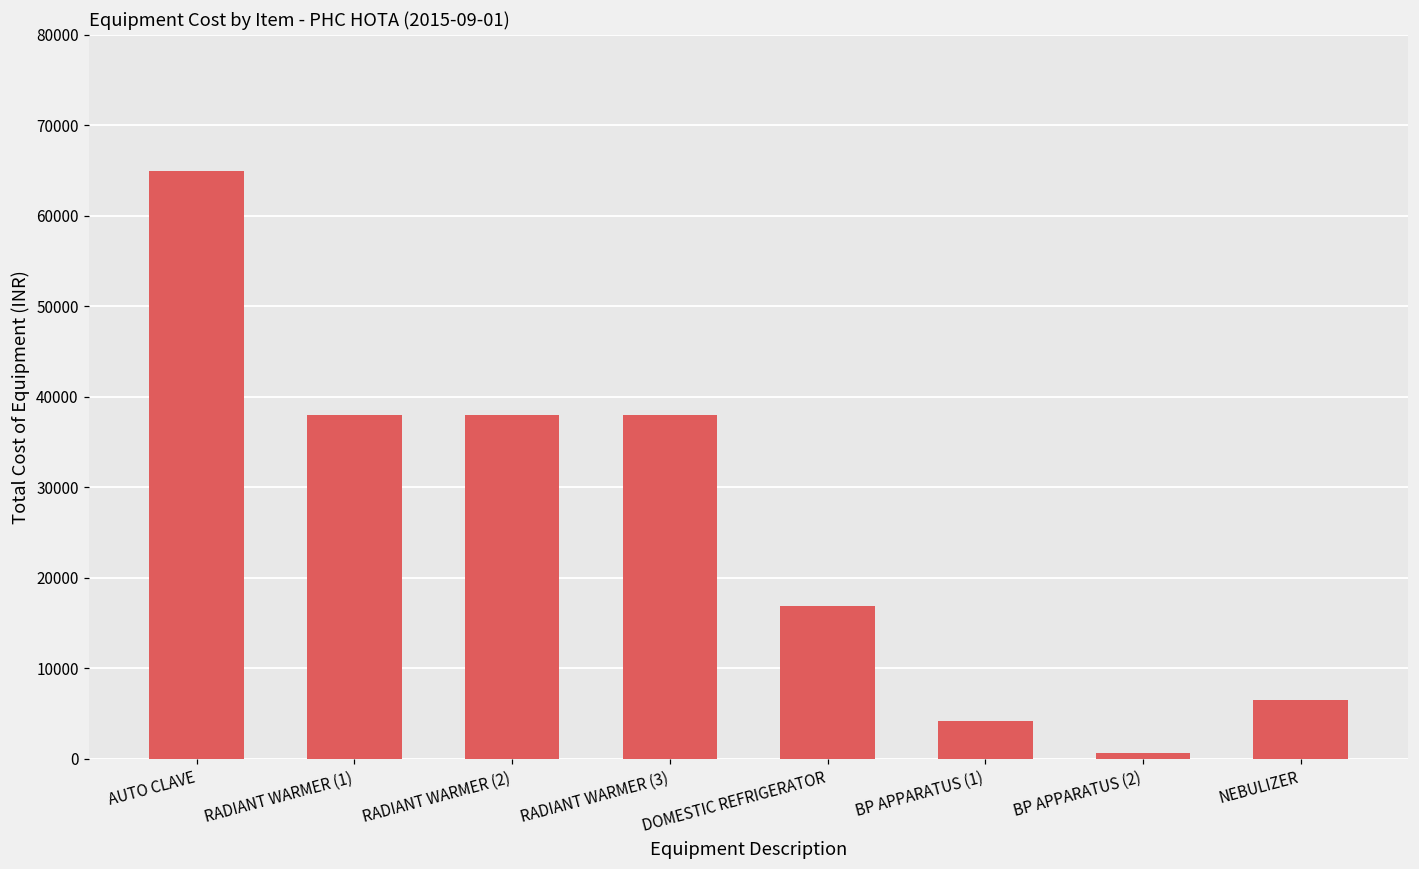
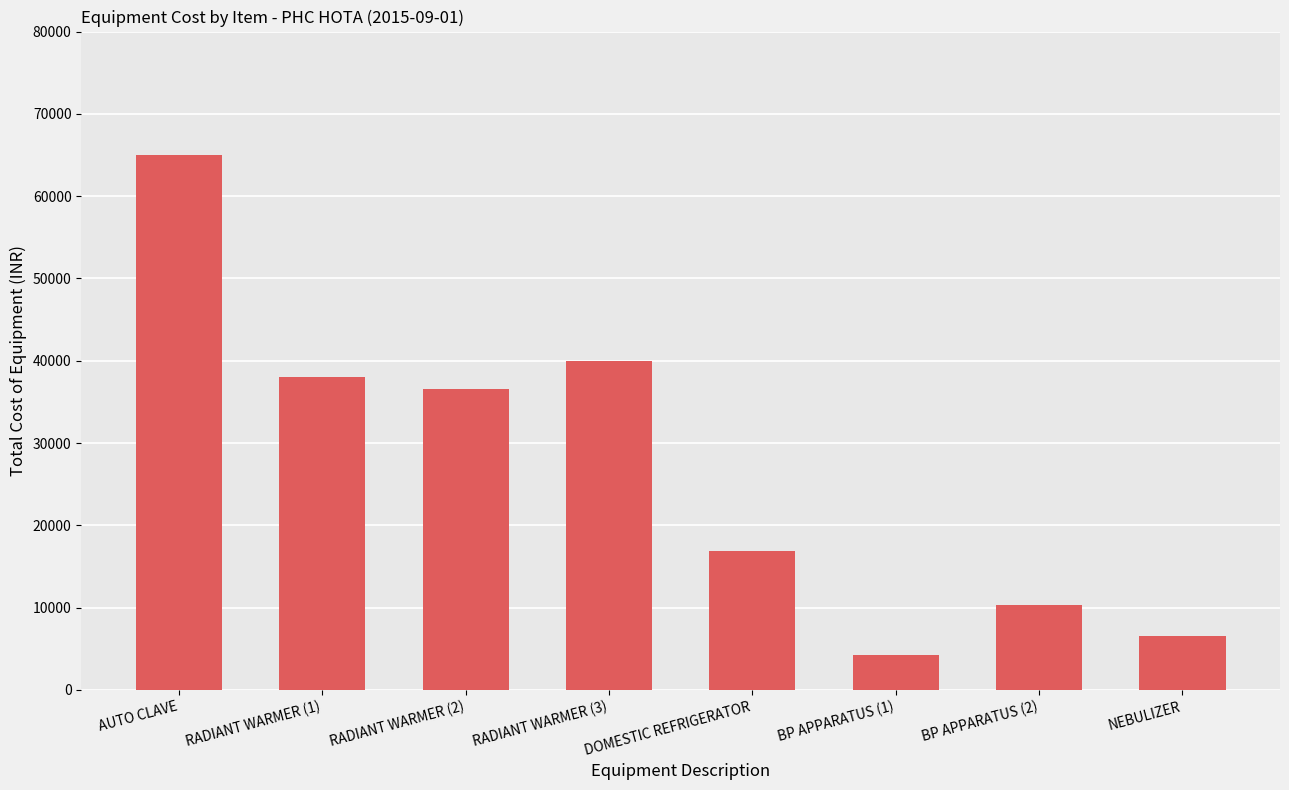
  {
    "AUTO CLAVE": 65000,
    "RADIANT WARMER (1)": 38000,
-   "RADIANT WARMER (2)": 38000,
-   "RADIANT WARMER (3)": 38000,
+   "RADIANT WARMER (2)": 37000,
+   "RADIANT WARMER (3)": 40000,
    "DOMESTIC REFRIGERATOR": 17000,
    "BP APPARATUS (1)": 4000,
-   "BP APPARATUS (2)": 1000,
+   "BP APPARATUS (2)": 10000,
    "NEBULIZER": 7000
  }
